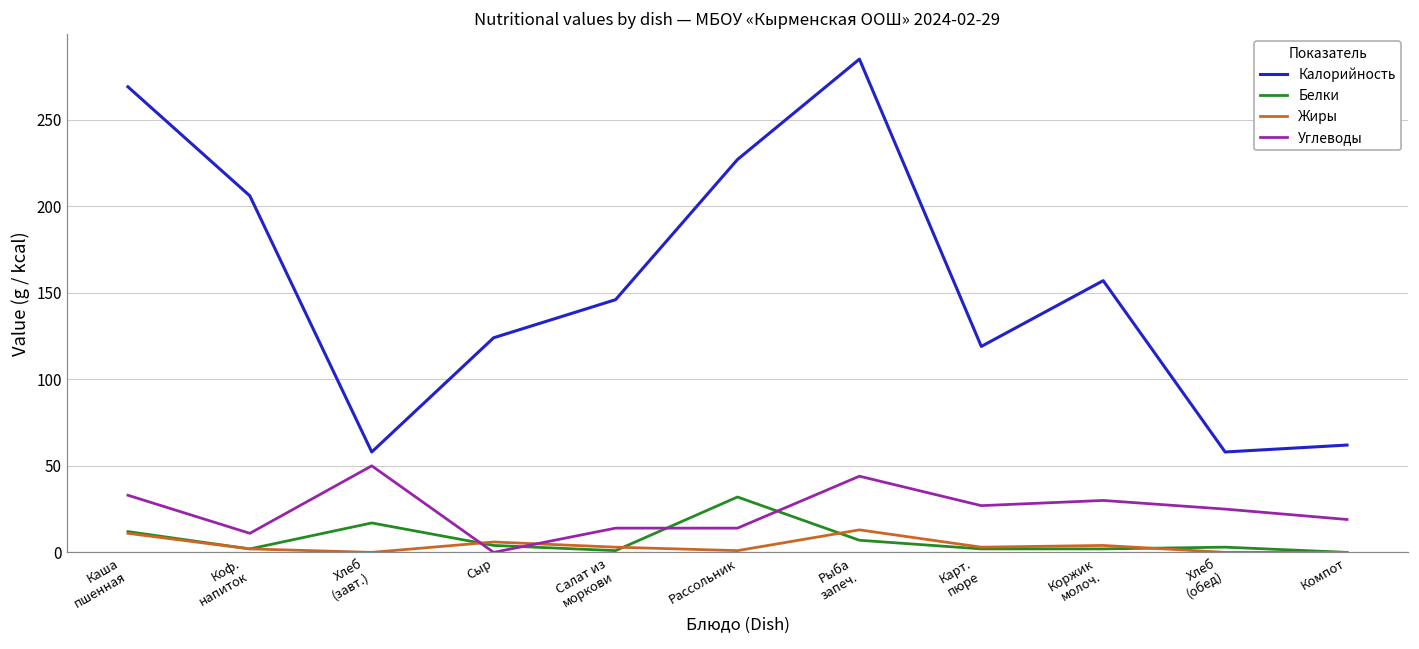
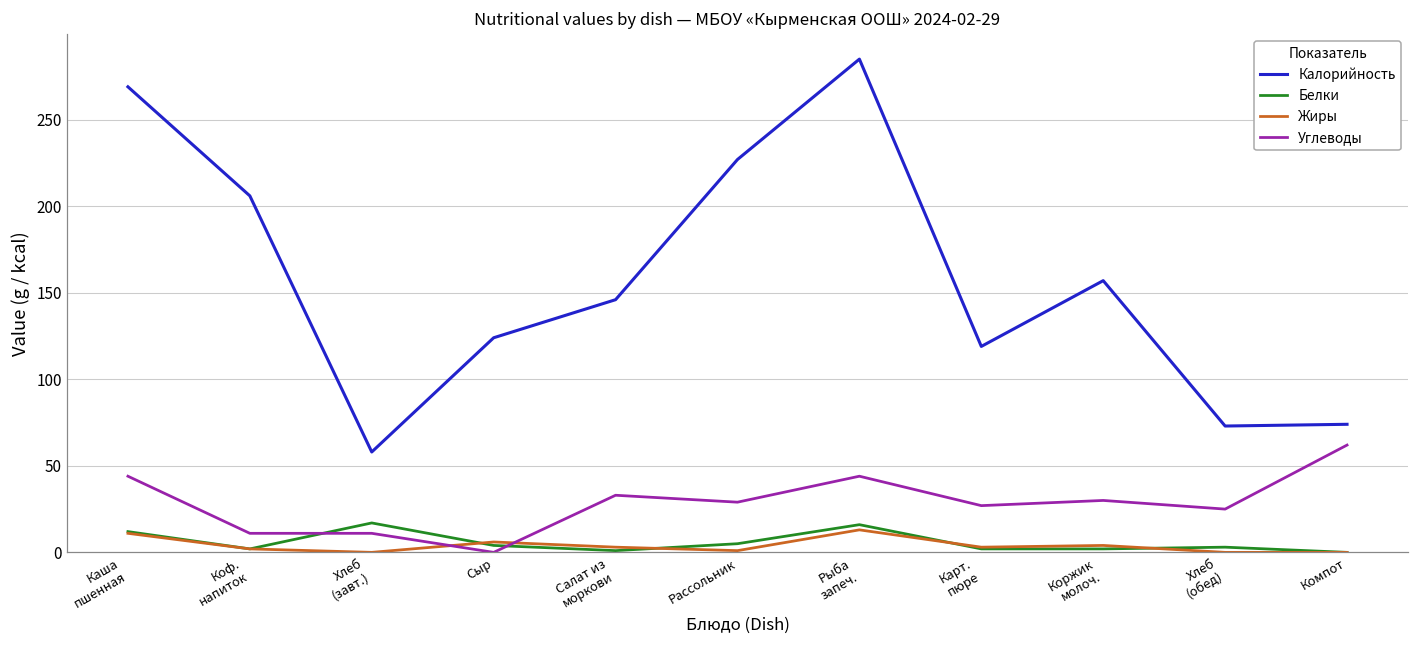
  {
    "Калорийность": {
      "Каша пшенная": 269,
      "Коф. напиток": 206,
      "Хлеб (завт.)": 58,
      "Сыр": 124,
      "Салат из моркови": 146,
      "Рассольник": 227,
      "Рыба запеч.": 285,
      "Карт. пюре": 119,
      "Коржик молоч.": 157,
-     "Хлеб (обед)": 58,
-     "Компот": 62
+     "Хлеб (обед)": 73,
+     "Компот": 74
    },
    "Белки": {
      "Хлеб (завт.)": 17,
      "Сыр": 4,
      "Салат из моркови": 1,
-     "Рассольник": 32,
-     "Рыба запеч.": 7,
+     "Рассольник": 5,
+     "Рыба запеч.": 16,
      "Коржик молоч.": 2,
      "Хлеб (обед)": 3
    },
    "Жиры": {
      "Хлеб (завт.)": 0,
      "Сыр": 6,
      "Салат из моркови": 3,
      "Рассольник": 1,
      "Рыба запеч.": 13,
      "Коржик молоч.": 4,
      "Хлеб (обед)": 0
    },
    "Углеводы": {
-     "Каша пшенная": 33,
+     "Каша пшенная": 44,
      "Коф. напиток": 11,
-     "Хлеб (завт.)": 50,
+     "Хлеб (завт.)": 11,
      "Сыр": 0,
-     "Салат из моркови": 14,
-     "Рассольник": 14,
+     "Салат из моркови": 33,
+     "Рассольник": 29,
      "Рыба запеч.": 44,
      "Карт. пюре": 27,
      "Коржик молоч.": 30,
      "Хлеб (обед)": 25,
-     "Компот": 19
+     "Компот": 62
    }
  }
